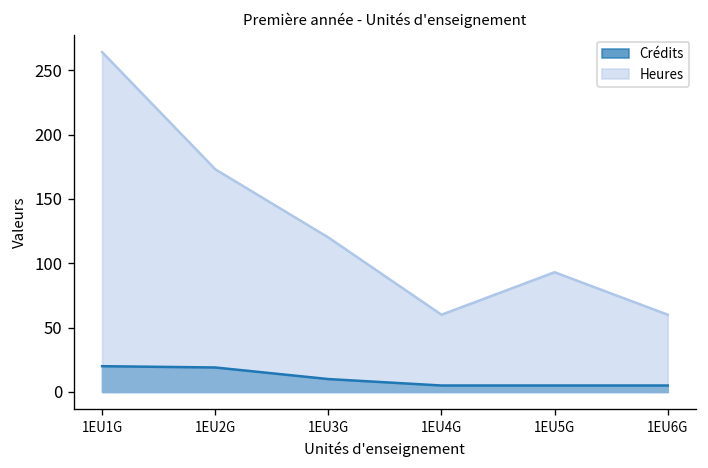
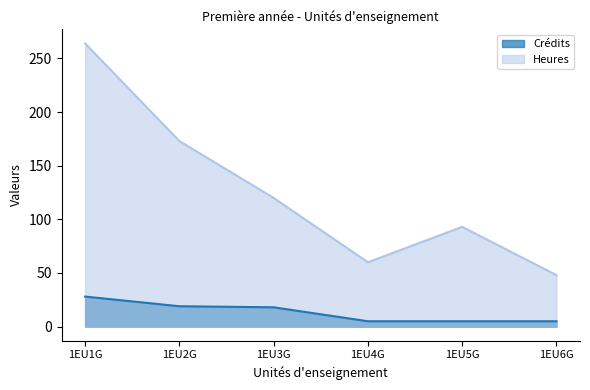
  {
    "Crédits": {
-     "1EU1G": 20,
+     "1EU1G": 28,
      "1EU2G": 19,
-     "1EU3G": 10,
+     "1EU3G": 18,
      "1EU4G": 5,
      "1EU5G": 5,
      "1EU6G": 5
    },
    "Heures": {
      "1EU1G": 264,
      "1EU2G": 173,
      "1EU3G": 120,
      "1EU4G": 60,
      "1EU5G": 93,
-     "1EU6G": 60
+     "1EU6G": 48
    }
  }
